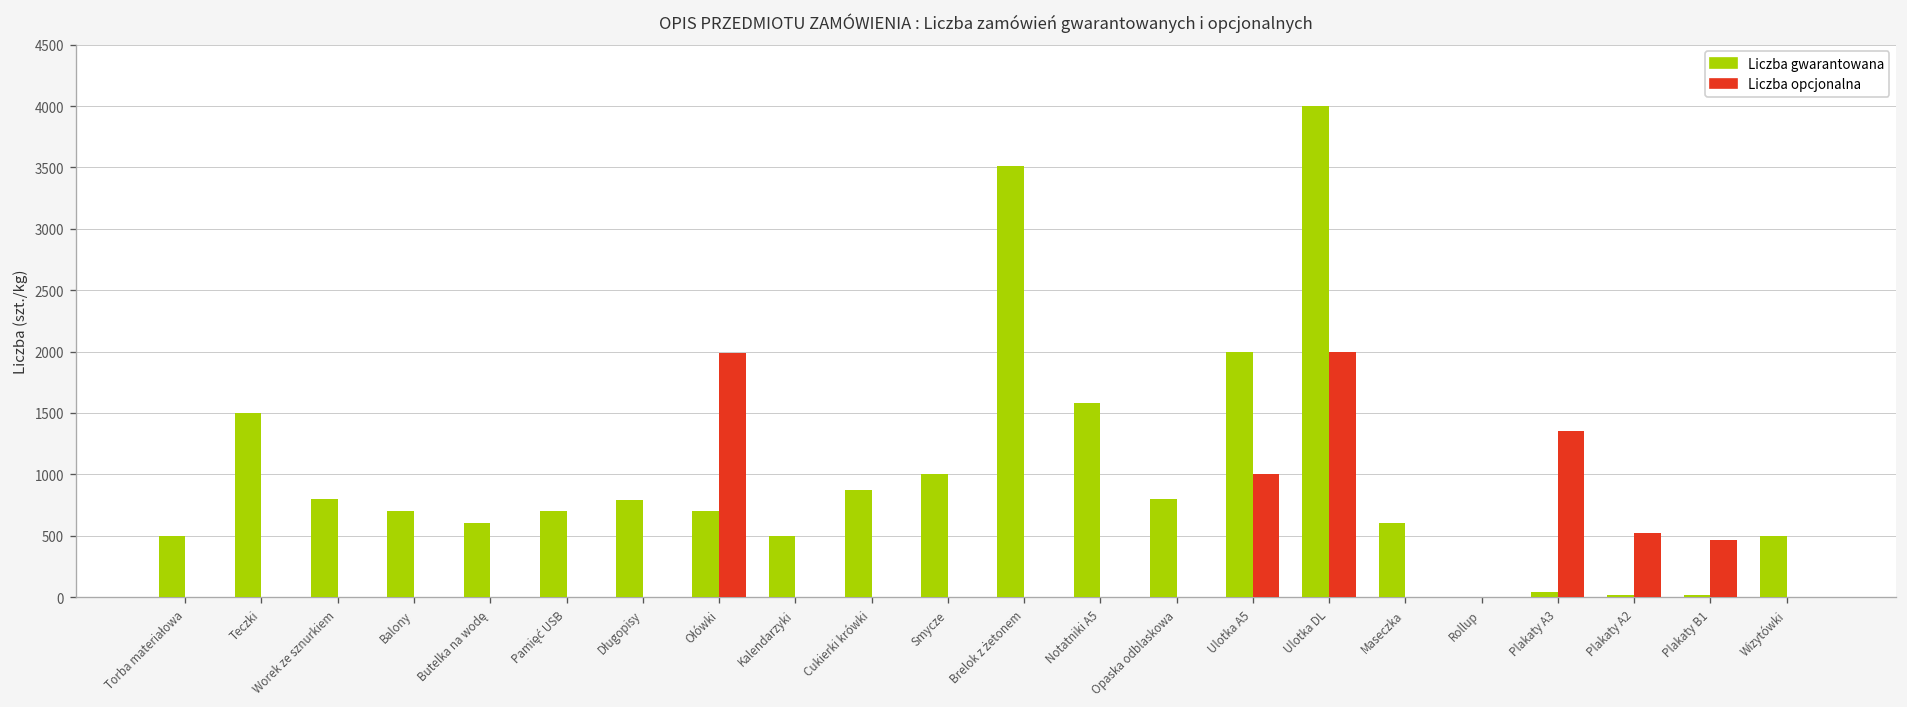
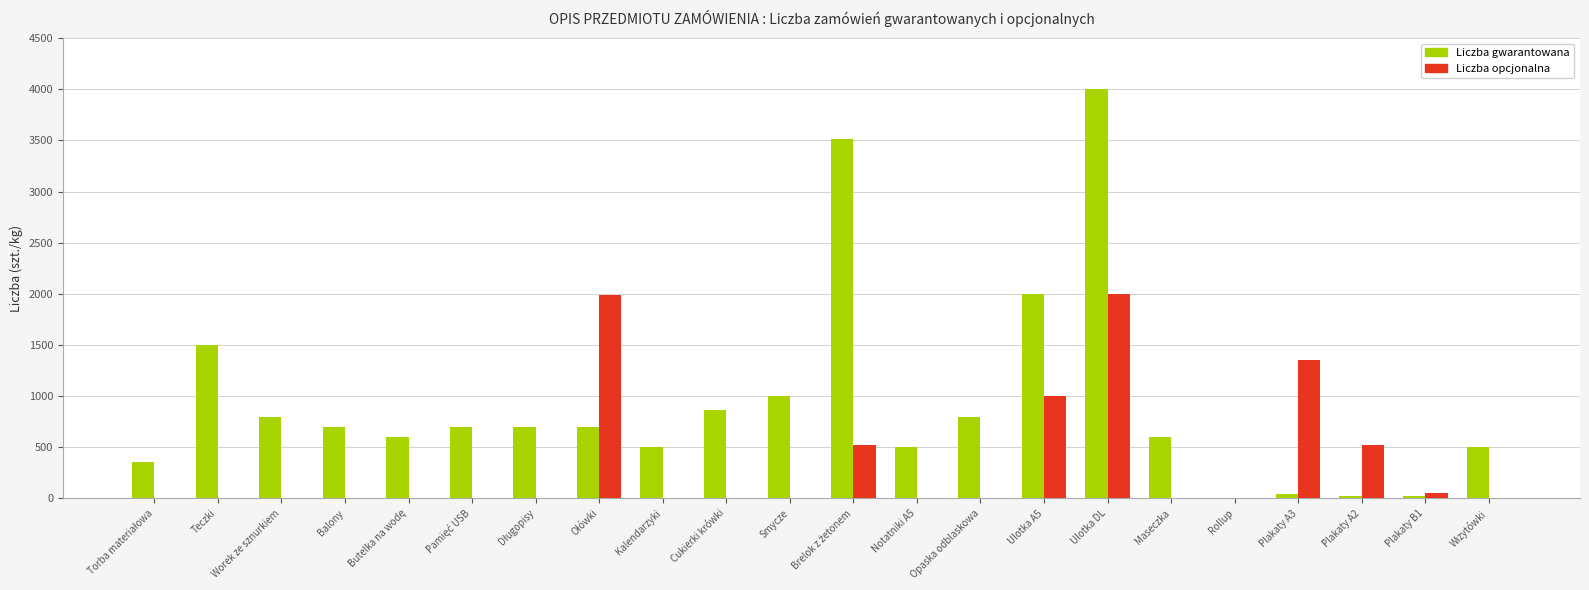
  {
    "Liczba gwarantowana": {
-     "Torba materiałowa": 500,
+     "Torba materiałowa": 360,
      "Teczki": 1500,
      "Worek ze sznurkiem": 800,
      "Balony": 700,
      "Butelka na wodę": 600,
      "Pamięć USB": 700,
-     "Długopisy": 790,
+     "Długopisy": 700,
      "Ołówki": 700,
      "Kalendarzyki": 500,
      "Cukierki krówki": 870,
      "Smycze": 1000,
      "Brelok z żetonem": 3510,
-     "Notatniki A5": 1590,
+     "Notatniki A5": 500,
      "Opaska odblaskowa": 800,
      "Ulotka A5": 2000,
      "Ulotka DL": 4000,
      "Maseczka": 600,
      "Plakaty A3": 40,
      "Wizytówki": 500
    },
    "Liczba opcjonalna": {
      "Torba materiałowa": 0,
      "Teczki": 0,
      "Worek ze sznurkiem": 0,
      "Balony": 0,
      "Butelka na wodę": 0,
      "Pamięć USB": 0,
      "Długopisy": 0,
      "Ołówki": 1990,
      "Kalendarzyki": 0,
      "Cukierki krówki": 0,
      "Smycze": 0,
-     "Brelok z żetonem": 0,
+     "Brelok z żetonem": 520,
      "Notatniki A5": 0,
      "Opaska odblaskowa": 0,
      "Ulotka A5": 1000,
      "Ulotka DL": 2000,
      "Maseczka": 0,
      "Rollup": 0,
      "Plakaty A3": 1350,
      "Plakaty A2": 520,
-     "Plakaty B1": 470,
+     "Plakaty B1": 50,
      "Wizytówki": 0
    }
  }
